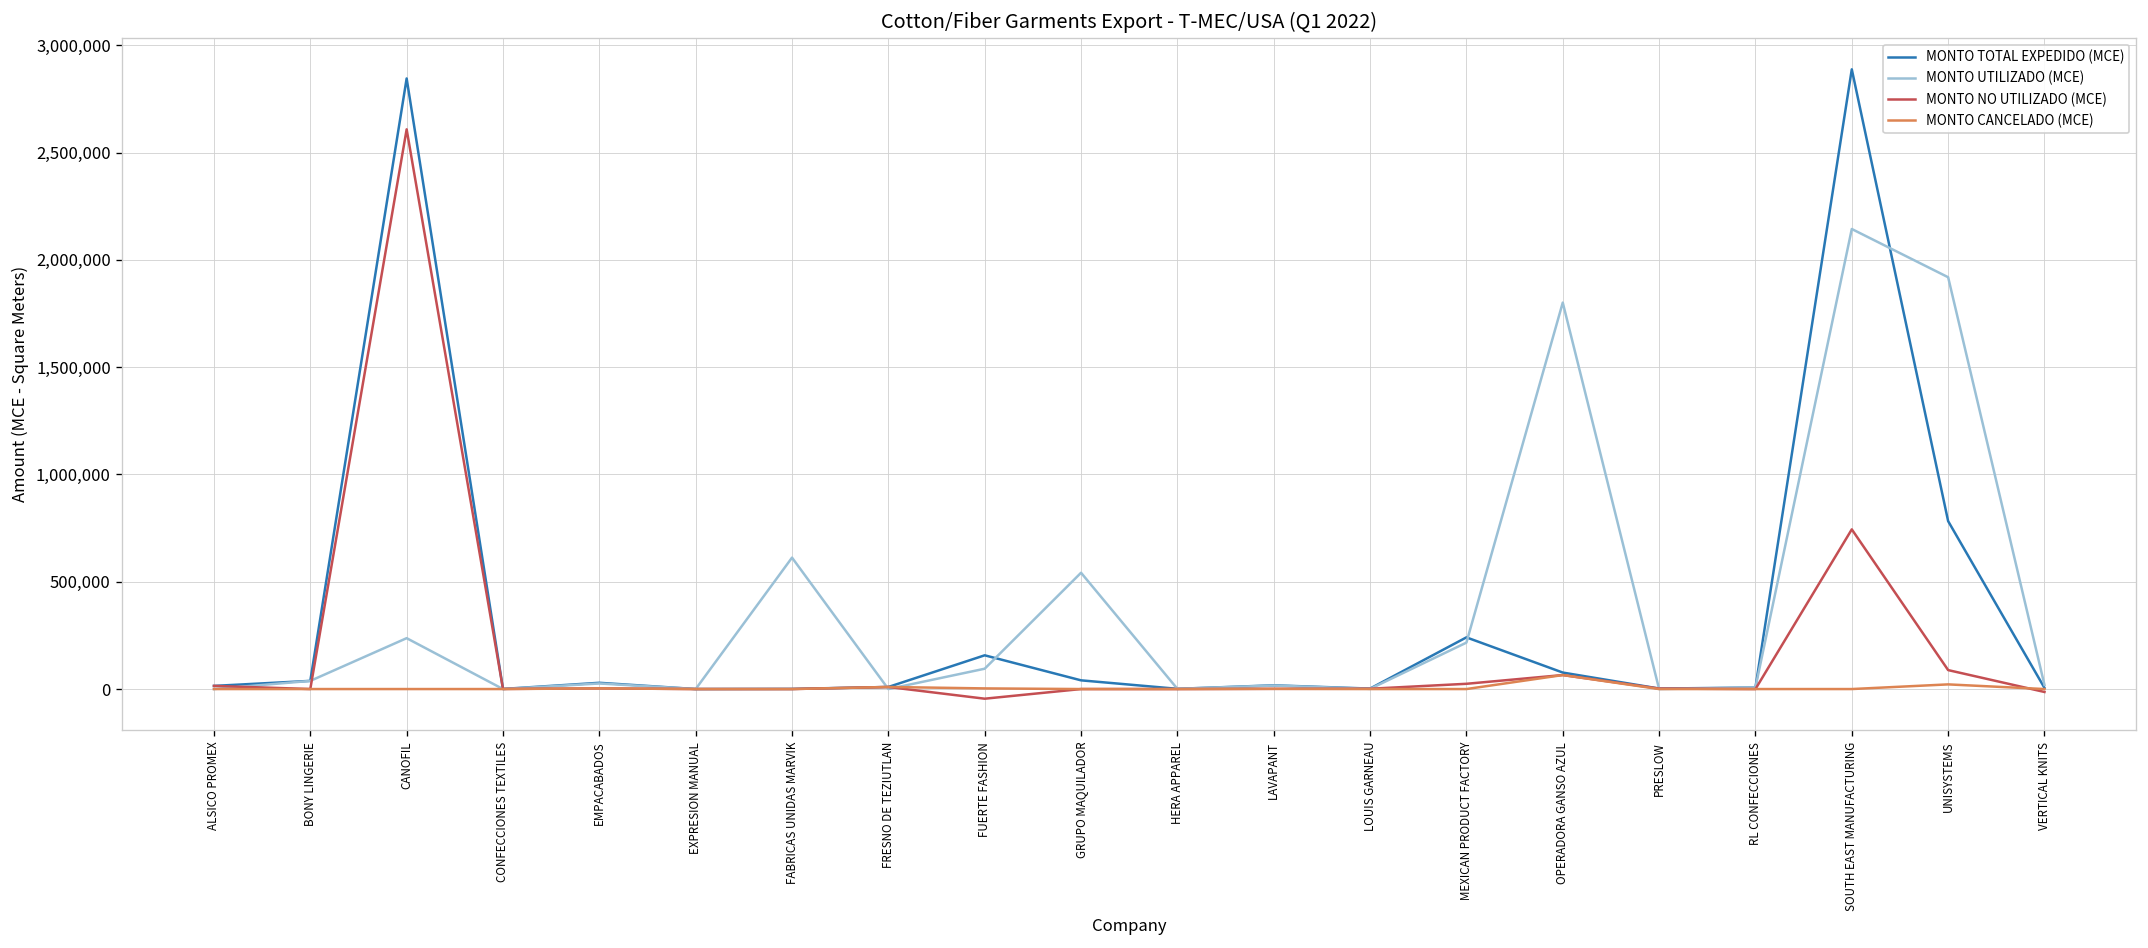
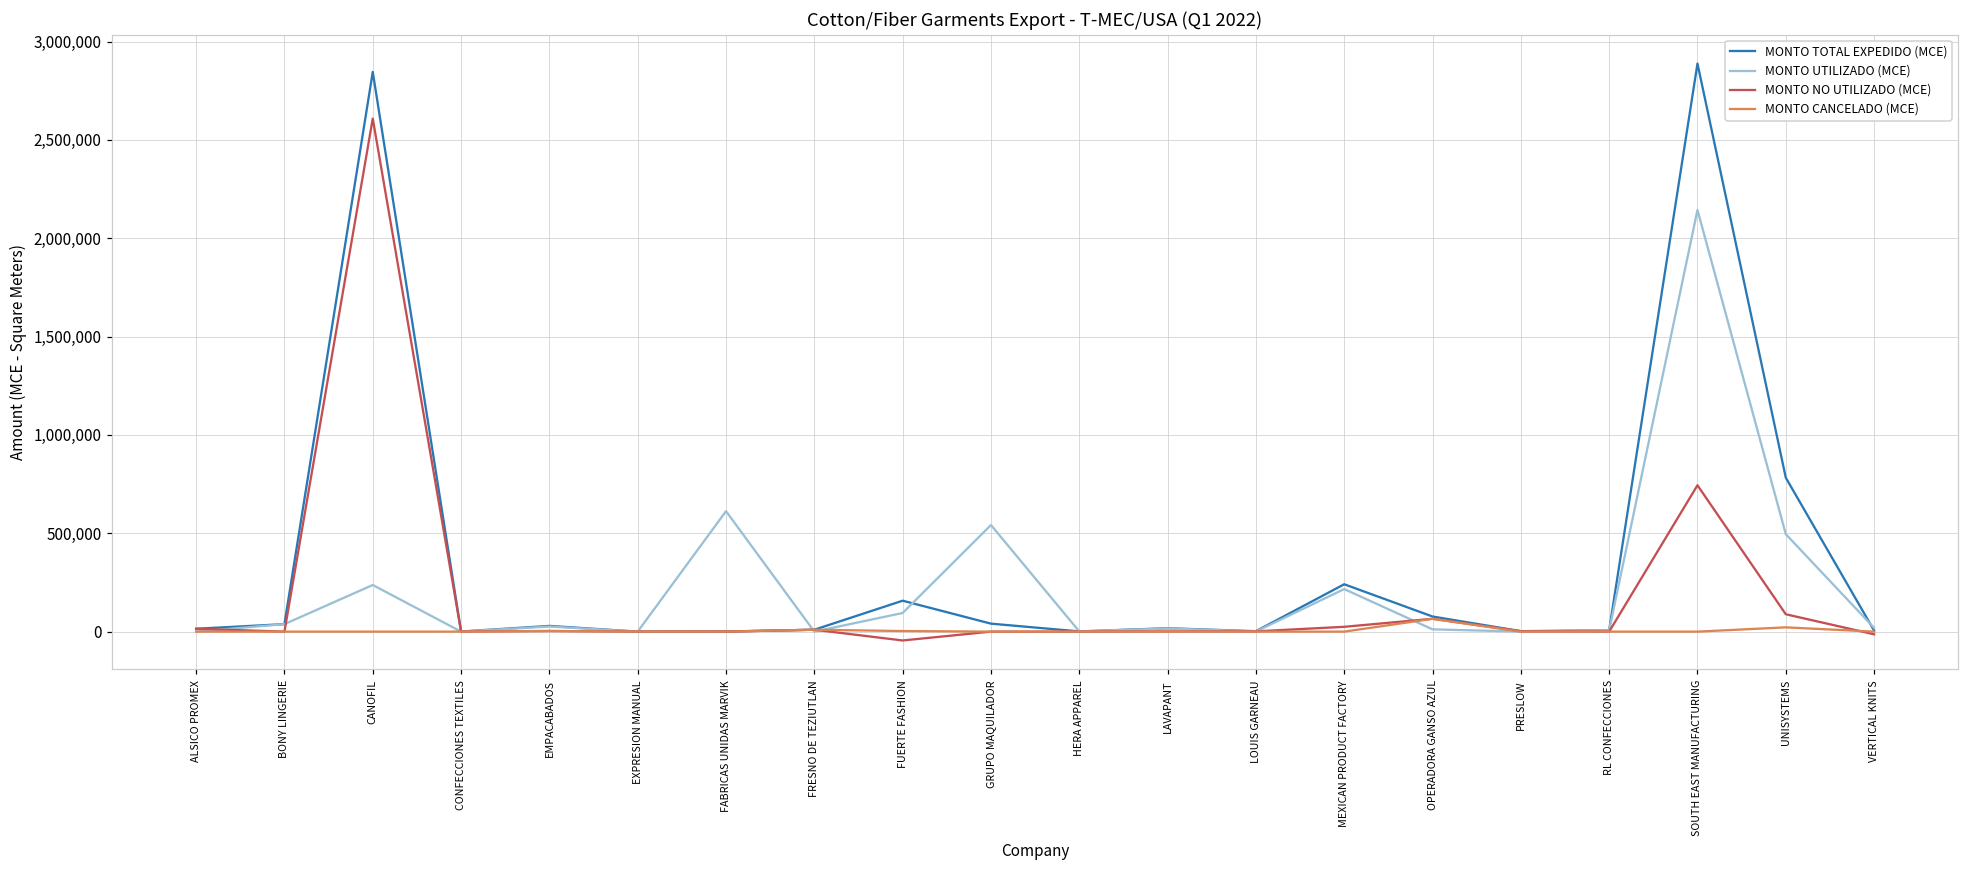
  {
    "MONTO TOTAL EXPEDIDO (MCE)": {
      "CANOFIL": "2,850,000",
      "FUERTE FASHION": "160,000",
      "GRUPO MAQUILADOR": "40,000",
      "MEXICAN PRODUCT FACTORY": "240,000",
      "SOUTH EAST MANUFACTURING": "2,890,000",
      "UNISYSTEMS": "780,000"
    },
    "MONTO UTILIZADO (MCE)": {
      "CANOFIL": "240,000",
      "FABRICAS UNIDAS MARVIK": "610,000",
      "FUERTE FASHION": "90,000",
      "GRUPO MAQUILADOR": "540,000",
      "MEXICAN PRODUCT FACTORY": "220,000",
-     "OPERADORA GANSO AZUL": "1,800,000",
+     "OPERADORA GANSO AZUL": "10,000",
      "SOUTH EAST MANUFACTURING": "2,140,000",
-     "UNISYSTEMS": "1,920,000"
+     "UNISYSTEMS": "500,000"
    }
  }
